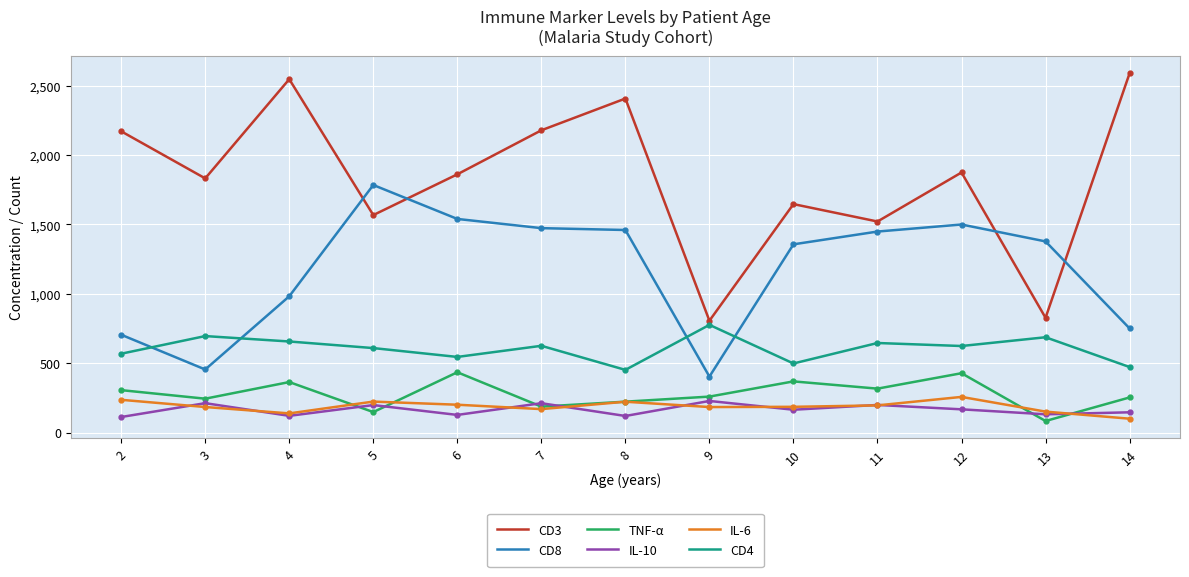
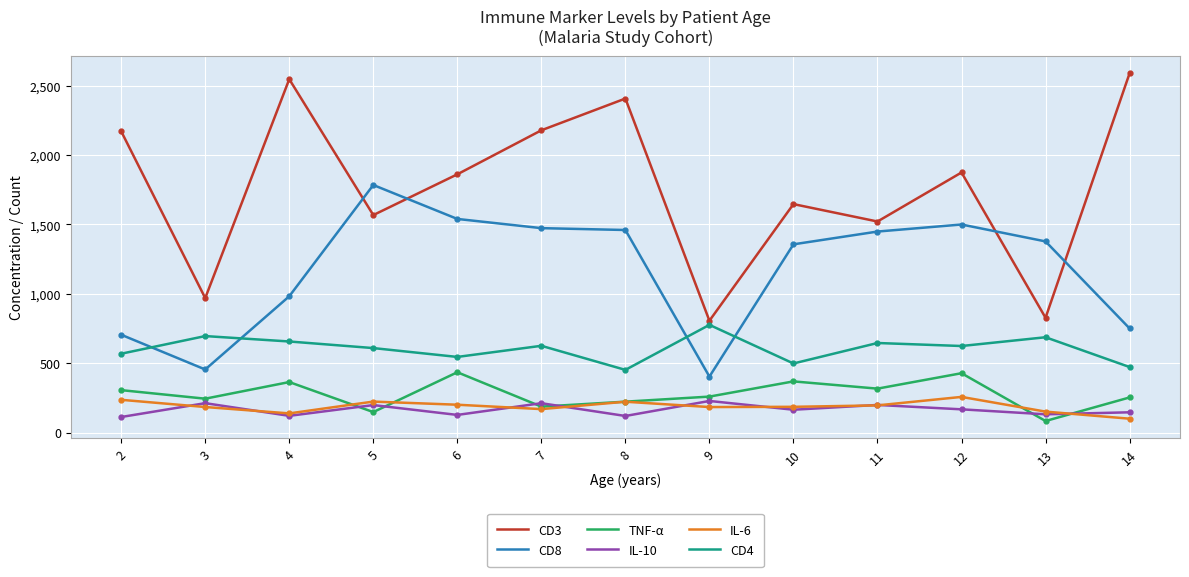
  {
    "CD3": {
      "2": "2,170",
-     "3": "1,830",
+     "3": "970",
      "4": "2,550",
      "5": "1,570",
      "6": "1,860",
      "7": "2,180",
      "8": "2,410",
      "9": "810",
      "10": "1,650",
      "11": "1,520",
      "12": "1,870",
      "13": "830",
      "14": "2,590"
    },
    "CD8": {
      "2": "710",
      "3": "450",
      "4": "980",
      "5": "1,780",
      "6": "1,540",
      "7": "1,470",
      "8": "1,460",
      "9": "400",
      "10": "1,360",
      "11": "1,450",
      "12": "1,500",
      "13": "1,380",
      "14": "750"
    },
    "IL-10": {
      "2": "110",
      "3": "210",
      "5": "200",
      "6": "130",
      "7": "210",
      "8": "120",
      "9": "230",
      "10": "170",
      "12": "170",
      "13": "130",
      "14": "150"
    },
    "IL-6": {
      "2": "240",
      "3": "180",
      "5": "220",
      "6": "200",
      "9": "180",
      "10": "190",
      "12": "260",
      "13": "150",
      "14": "100"
    }
  }
